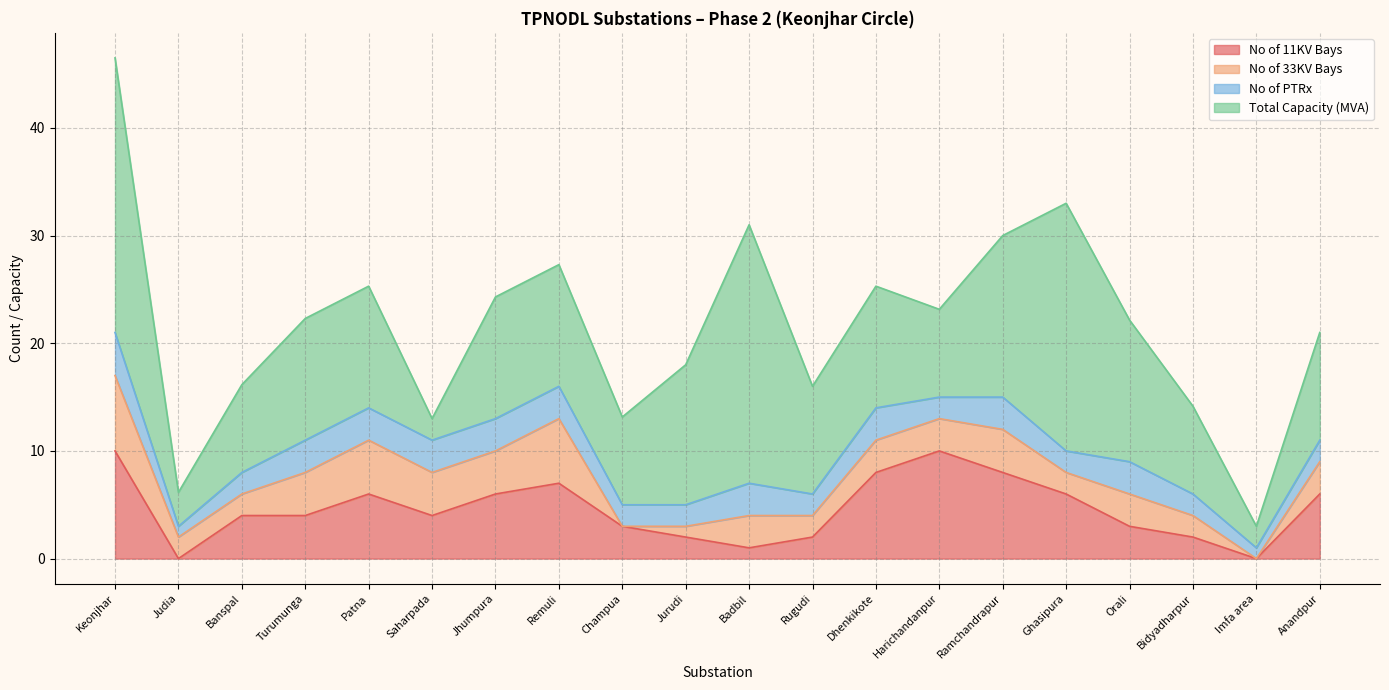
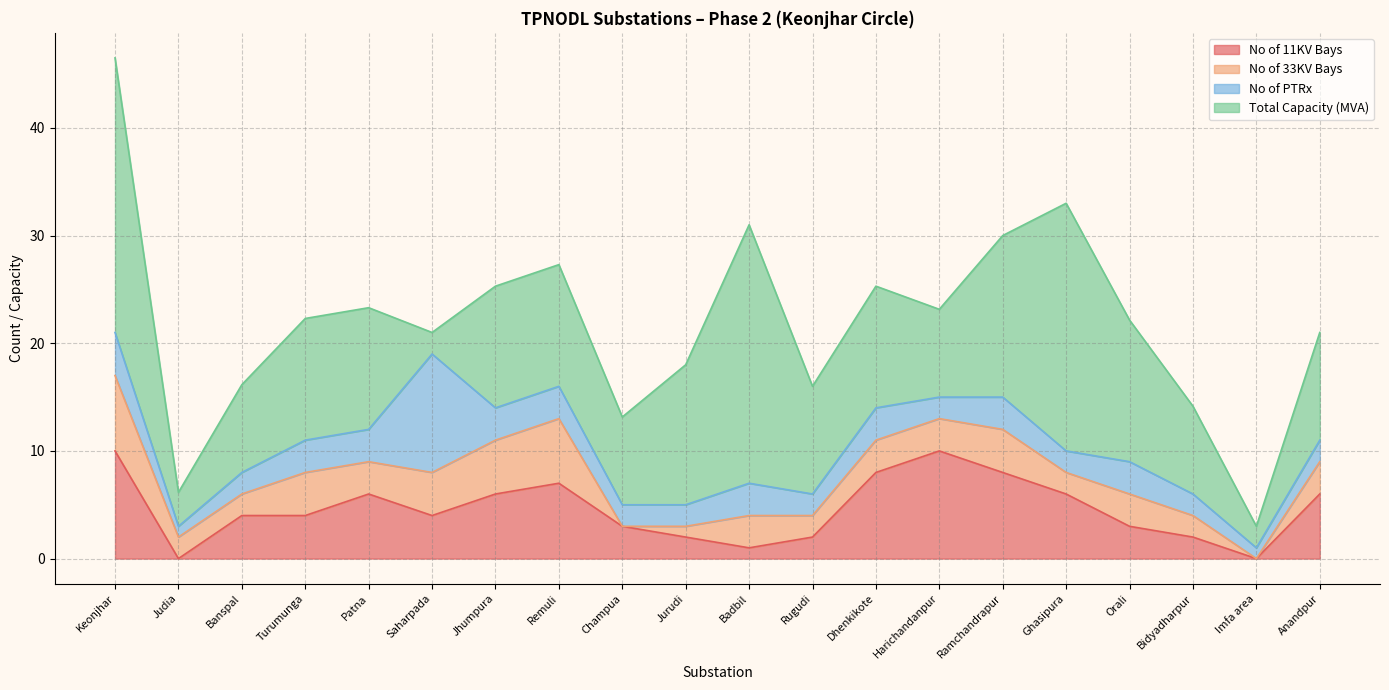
  {
    "No of 11KV Bays": {
      "Keonjhar": 10,
      "Judia": 0,
      "Banspal": 4,
      "Turumunga": 4,
      "Patna": 6,
      "Saharpada": 4,
      "Jhumpura": 6,
      "Remuli": 7,
      "Jurudi": 2,
      "Badbil": 1,
      "Rugudi": 2,
      "Dhenkikote": 8,
      "Harichandanpur": 10,
      "Ramchandrapur": 8,
      "Ghasipura": 6,
      "Orali": 3,
      "Bidyadharpur": 2,
      "Anandpur": 6
    },
    "No of 33KV Bays": {
      "Keonjhar": 7,
      "Judia": 2,
      "Banspal": 2,
      "Turumunga": 4,
-     "Patna": 5,
+     "Patna": 3,
      "Saharpada": 4,
-     "Jhumpura": 4,
+     "Jhumpura": 5,
      "Remuli": 6,
      "Jurudi": 1,
      "Badbil": 3,
      "Rugudi": 2,
      "Dhenkikote": 3,
      "Harichandanpur": 3,
      "Ramchandrapur": 4,
      "Ghasipura": 2,
      "Orali": 3,
      "Bidyadharpur": 2,
      "Anandpur": 3
    },
    "No of PTRx": {
      "Keonjhar": 4,
      "Judia": 1,
      "Banspal": 2,
      "Turumunga": 3,
      "Patna": 3,
-     "Saharpada": 3,
+     "Saharpada": 11,
      "Jhumpura": 3,
      "Remuli": 3,
      "Champua": 2,
      "Jurudi": 2,
      "Badbil": 3,
      "Rugudi": 2,
      "Dhenkikote": 3,
      "Harichandanpur": 2,
      "Ramchandrapur": 3,
      "Ghasipura": 2,
      "Orali": 3,
      "Bidyadharpur": 2,
      "Imfa area": 1,
      "Anandpur": 2
    },
    "Total Capacity (MVA)": {
      "Keonjhar": 25.5,
      "Judia": 3,
      "Banspal": 8,
      "Turumunga": 11.3,
      "Patna": 11.3,
      "Saharpada": 2,
      "Jhumpura": 11.3,
      "Remuli": 11.3,
      "Champua": 8,
      "Jurudi": 13,
      "Badbil": 24,
      "Rugudi": 10,
      "Dhenkikote": 11.3,
      "Harichandanpur": 8,
      "Ramchandrapur": 15,
      "Ghasipura": 23,
      "Orali": 13,
      "Bidyadharpur": 8,
      "Imfa area": 2,
      "Anandpur": 10
    }
  }
